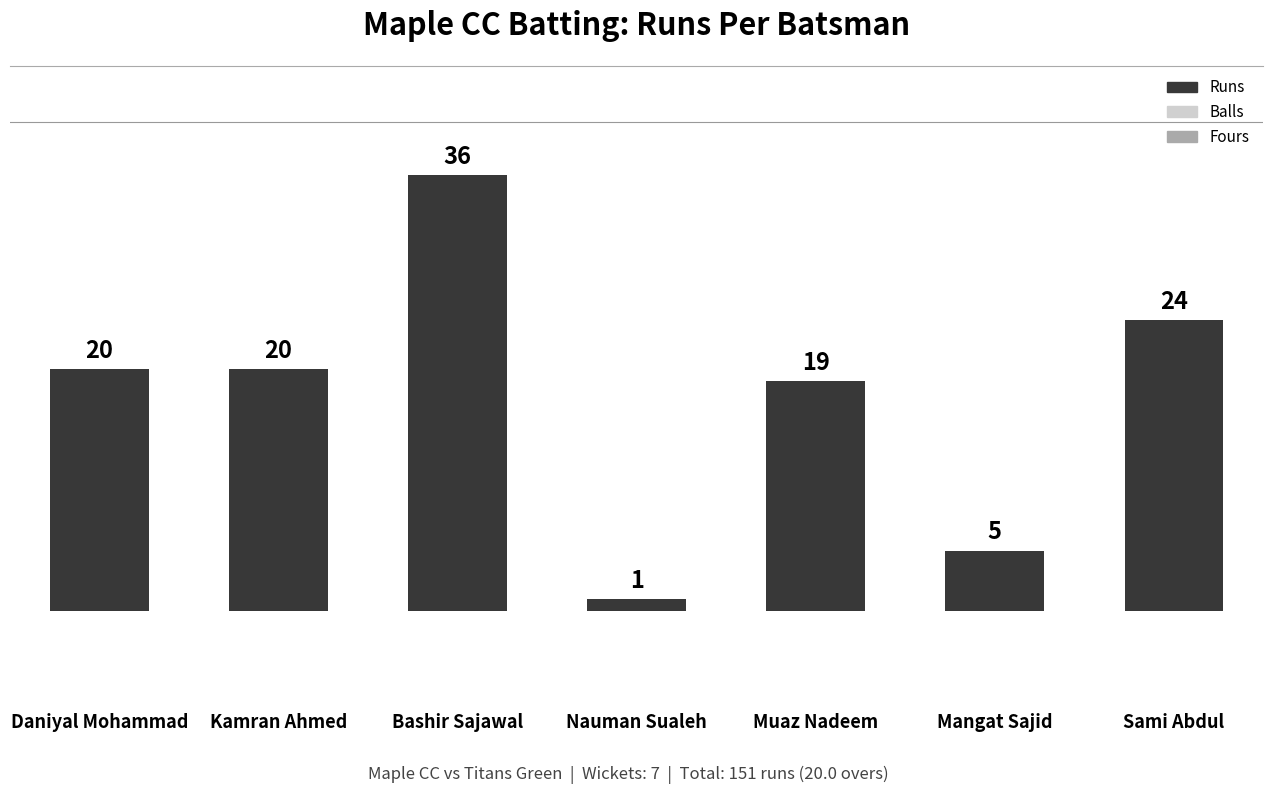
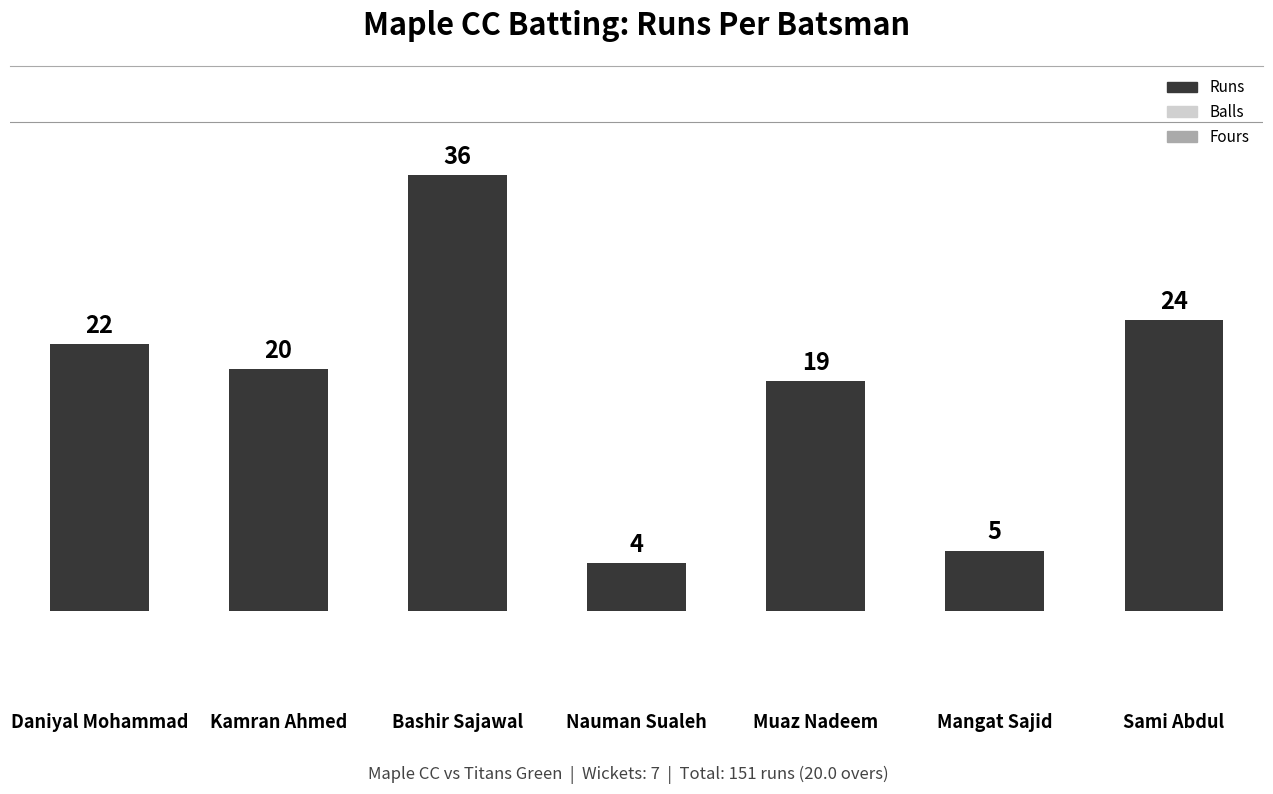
  {
    "Runs": {
-     "Daniyal Mohammad": 20,
+     "Daniyal Mohammad": 22,
      "Kamran Ahmed": 20,
      "Bashir Sajawal": 36,
-     "Nauman Sualeh": 1,
+     "Nauman Sualeh": 4,
      "Muaz Nadeem": 19,
      "Sami Abdul": 24
    }
  }
